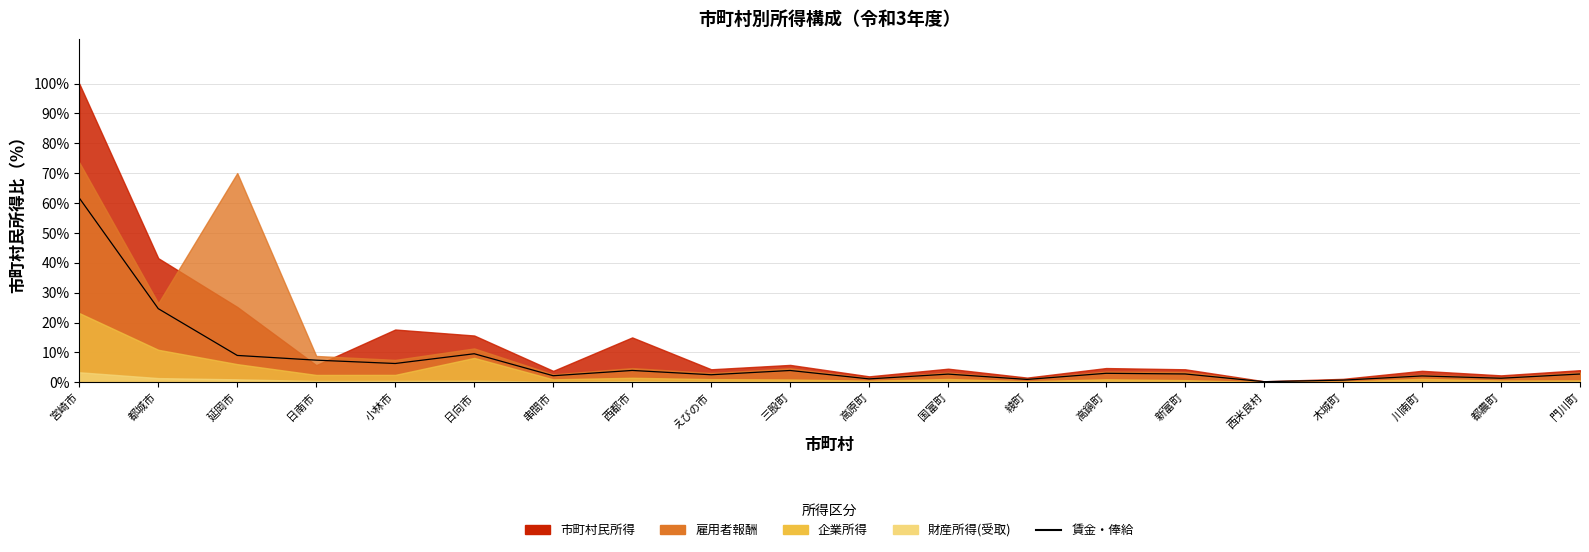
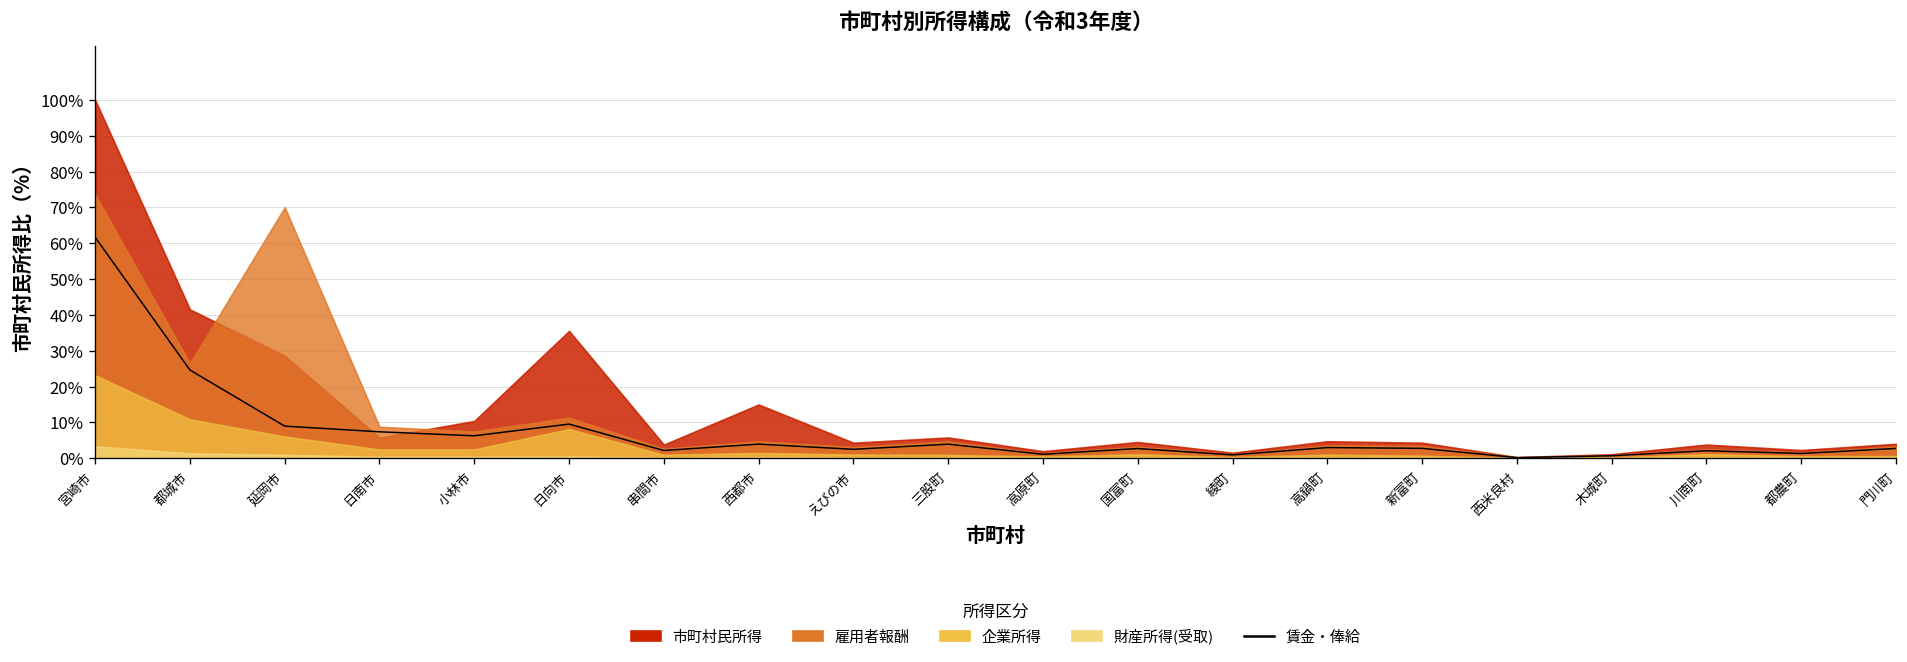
  {
    "賃金・俸給": {
      "宮崎市": "62%",
      "都城市": "25%",
      "延岡市": "9%",
      "日南市": "7%",
      "小林市": "6%",
      "日向市": "10%"
    },
    "市町村民所得": {
      "宮崎市": "100%",
      "都城市": "42%",
-     "延岡市": "25%",
+     "延岡市": "29%",
      "日南市": "6%",
-     "小林市": "18%",
-     "日向市": "16%",
+     "小林市": "10%",
+     "日向市": "36%",
      "串間市": "4%",
      "西都市": "15%",
      "えびの市": "4%",
      "三股町": "6%",
      "国富町": "5%",
      "高鍋町": "5%",
      "新富町": "4%",
      "川南町": "4%"
    },
    "雇用者報酬": {
      "宮崎市": "74%",
      "都城市": "26%",
      "延岡市": "70%",
      "日南市": "9%",
      "小林市": "7%",
      "日向市": "11%"
    },
    "企業所得": {
      "宮崎市": "23%",
      "都城市": "11%",
      "延岡市": "6%",
      "日南市": "2%",
      "小林市": "2%",
      "日向市": "8%",
      "西都市": "2%",
      "国富町": "1%",
      "川南町": "1%"
    },
    "財産所得(受取)": {
      "宮崎市": "3%",
      "都城市": "1%",
      "延岡市": "1%"
    }
  }
